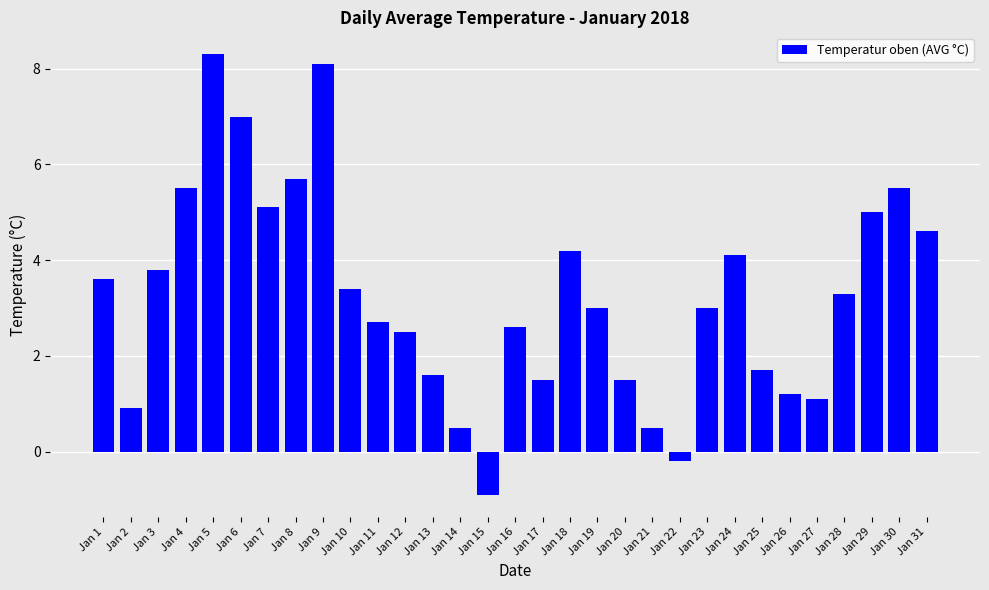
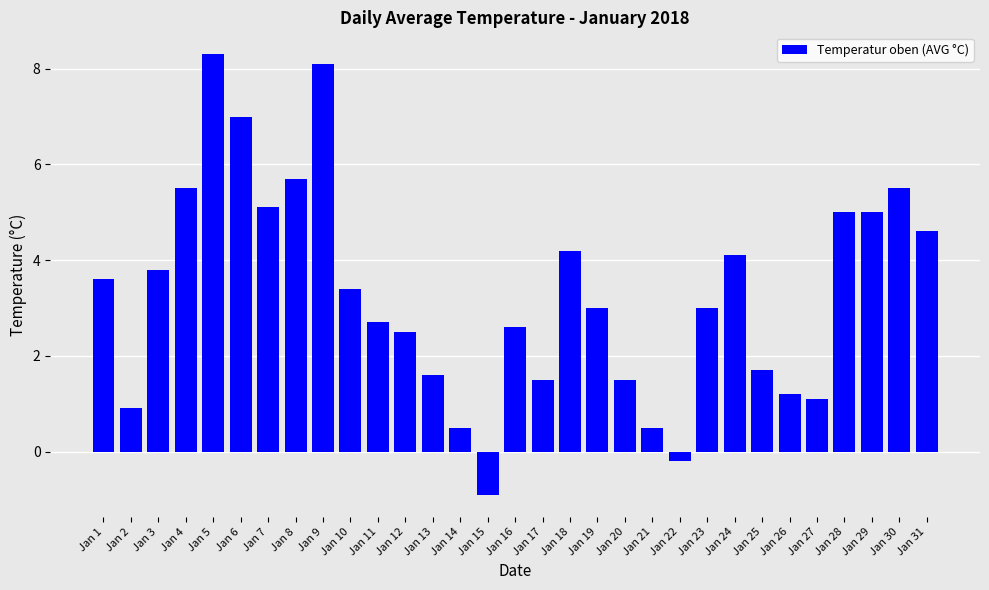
  {
    "Jan 1": 3.6,
    "Jan 2": 0.9,
    "Jan 3": 3.8,
    "Jan 4": 5.5,
    "Jan 5": 8.3,
    "Jan 6": 7.0,
    "Jan 7": 5.1,
    "Jan 8": 5.7,
    "Jan 9": 8.1,
    "Jan 10": 3.4,
    "Jan 11": 2.7,
    "Jan 12": 2.5,
    "Jan 13": 1.6,
    "Jan 14": 0.5,
    "Jan 15": -0.9,
    "Jan 16": 2.6,
    "Jan 17": 1.5,
    "Jan 18": 4.2,
    "Jan 19": 3.0,
    "Jan 20": 1.5,
    "Jan 21": 0.5,
    "Jan 22": -0.2,
    "Jan 23": 3.0,
    "Jan 24": 4.1,
    "Jan 25": 1.7,
    "Jan 26": 1.2,
    "Jan 27": 1.1,
-   "Jan 28": 3.3,
+   "Jan 28": 5.0,
    "Jan 29": 5.0,
    "Jan 30": 5.5,
    "Jan 31": 4.6
  }
